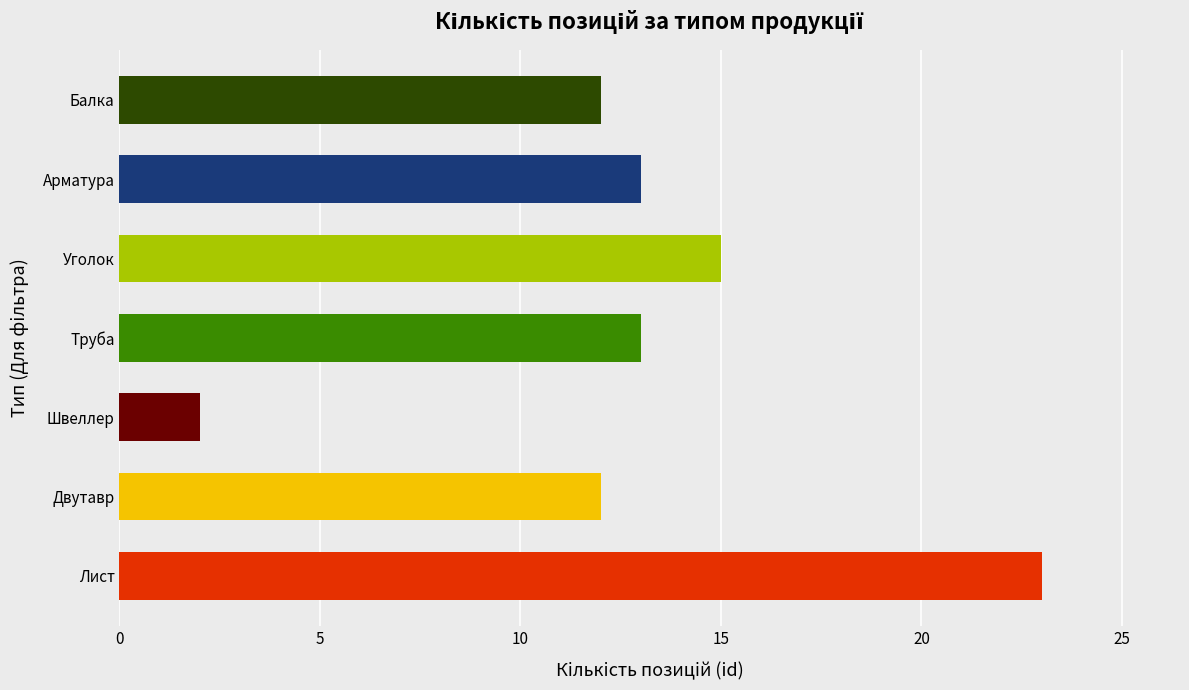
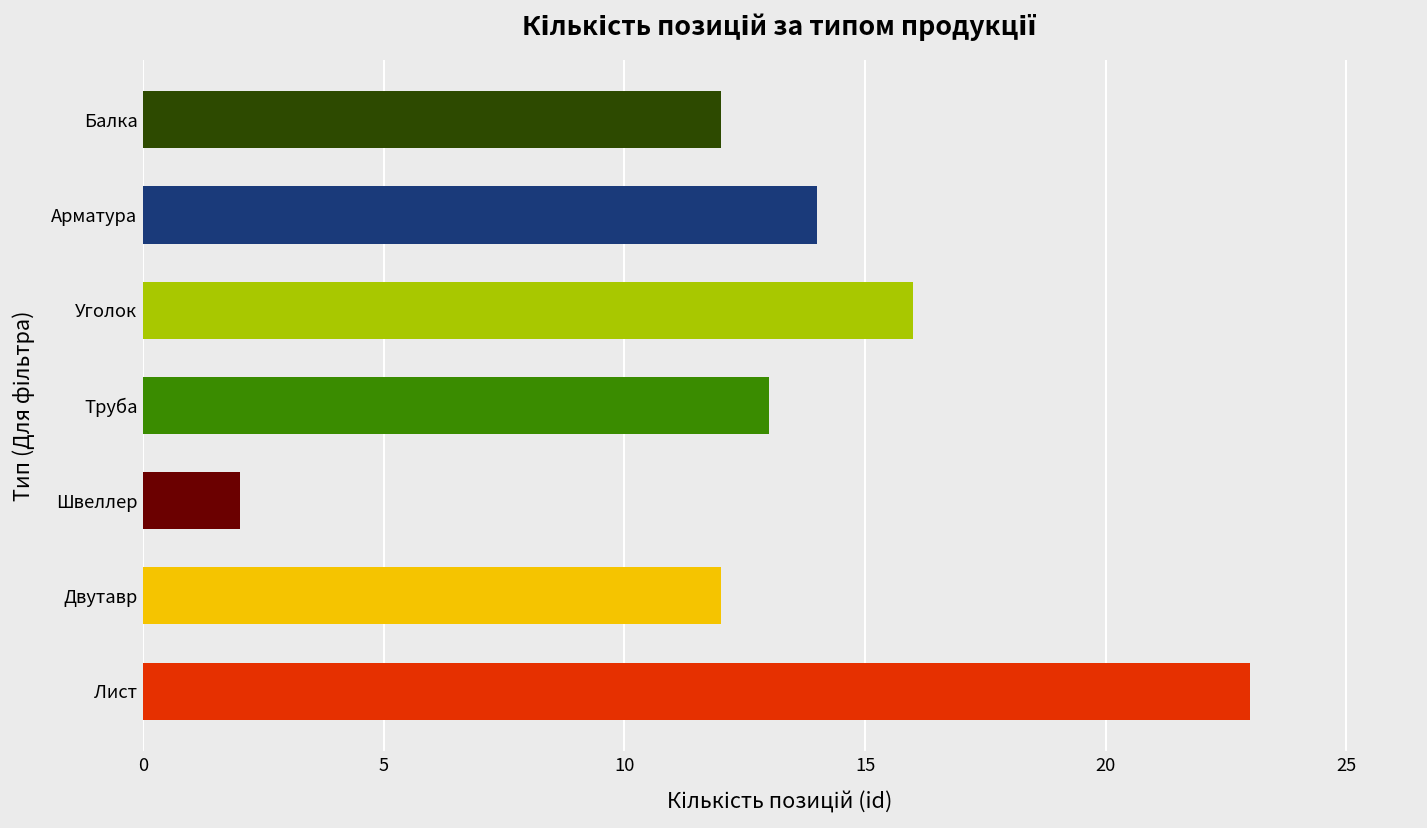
  {
    "Балка": 12,
-   "Арматура": 13,
-   "Уголок": 15,
+   "Арматура": 14,
+   "Уголок": 16,
    "Труба": 13,
    "Швеллер": 2,
    "Двутавр": 12,
    "Лист": 23
  }
